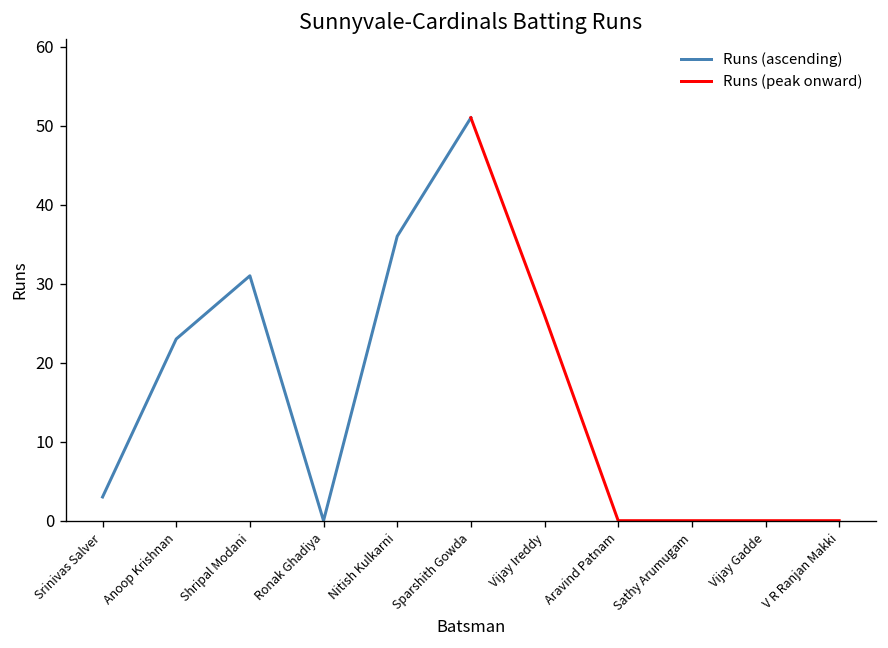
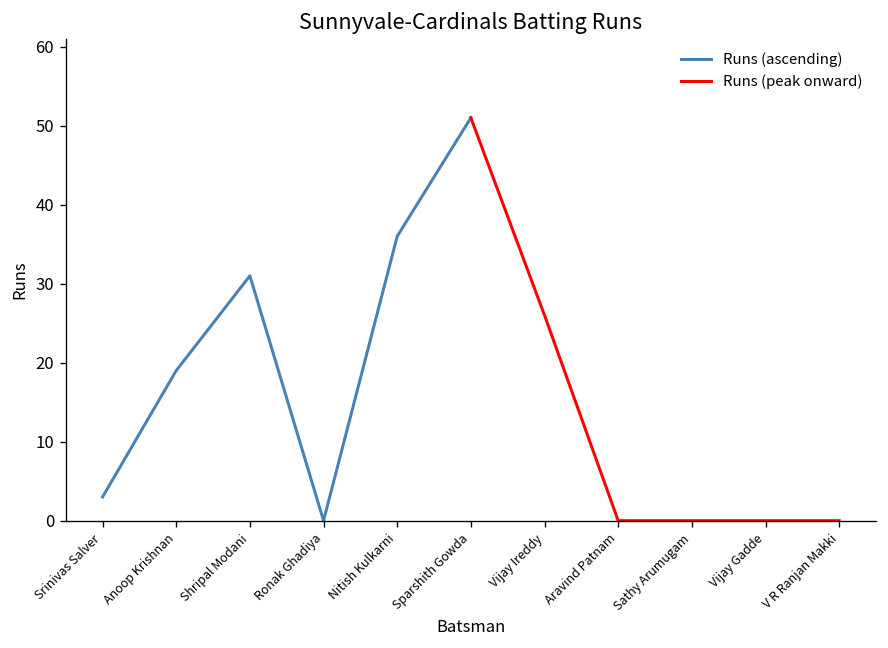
  {
    "Runs (ascending)": {
      "Srinivas Salver": 3,
-     "Anoop Krishnan": 23,
+     "Anoop Krishnan": 19,
      "Shripal Modani": 31,
      "Ronak Ghadiya": 0,
      "Nitish Kulkarni": 36
    },
    "Runs (peak onward)": {
      "Vijay Ireddy": 26,
      "Aravind Patnam": 0,
      "Sathy Arumugam": 0,
      "Vijay Gadde": 0,
      "V R Ranjan Makki": 0
    }
  }
